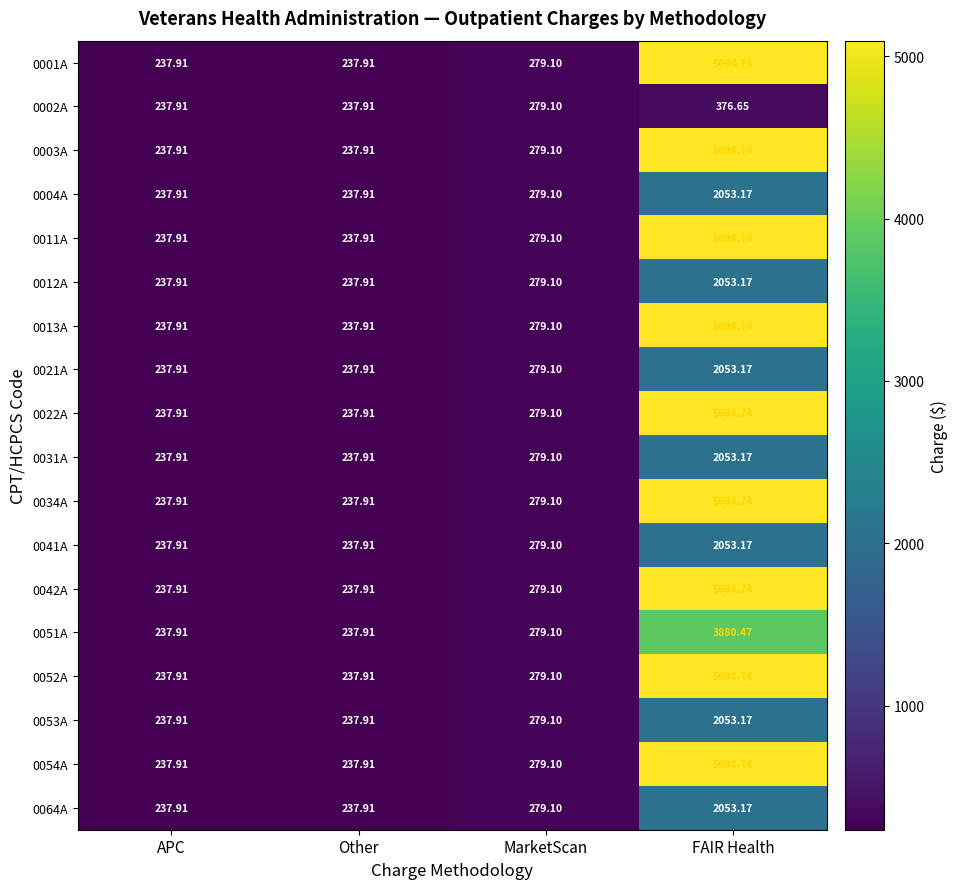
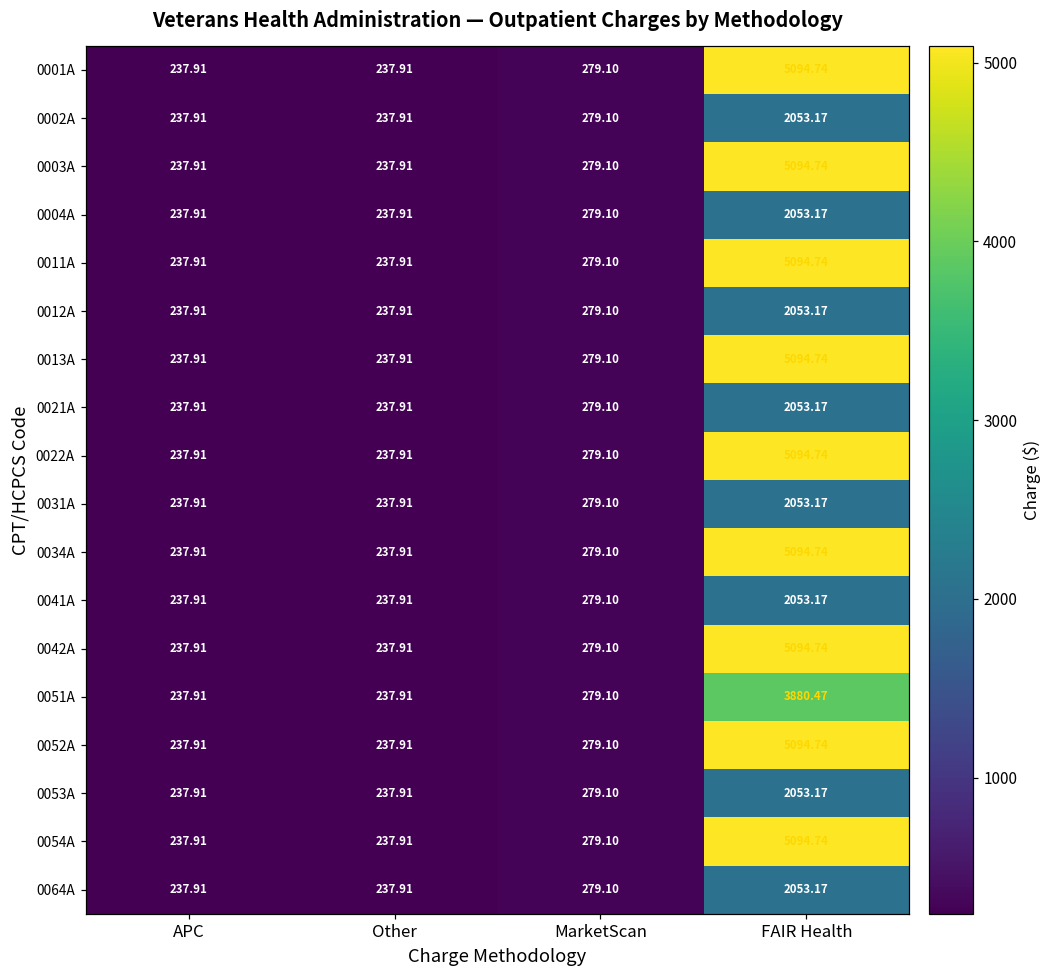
  {
    "0001A": {
      "APC": 237.91,
      "Other": 237.91,
      "MarketScan": 279.10
    },
    "0002A": {
      "APC": 237.91,
      "Other": 237.91,
      "MarketScan": 279.10,
-     "FAIR Health": 376.65
+     "FAIR Health": 2053.17
    },
    "0003A": {
      "APC": 237.91,
      "Other": 237.91,
      "MarketScan": 279.10
    },
    "0004A": {
      "APC": 237.91,
      "Other": 237.91,
      "MarketScan": 279.10,
      "FAIR Health": 2053.17
    },
    "0011A": {
      "APC": 237.91,
      "Other": 237.91,
      "MarketScan": 279.10
    },
    "0012A": {
      "APC": 237.91,
      "Other": 237.91,
      "MarketScan": 279.10,
      "FAIR Health": 2053.17
    },
    "0013A": {
      "APC": 237.91,
      "Other": 237.91,
      "MarketScan": 279.10
    },
    "0021A": {
      "APC": 237.91,
      "Other": 237.91,
      "MarketScan": 279.10,
      "FAIR Health": 2053.17
    },
    "0022A": {
      "APC": 237.91,
      "Other": 237.91,
      "MarketScan": 279.10
    },
    "0031A": {
      "APC": 237.91,
      "Other": 237.91,
      "MarketScan": 279.10,
      "FAIR Health": 2053.17
    },
    "0034A": {
      "APC": 237.91,
      "Other": 237.91,
      "MarketScan": 279.10
    },
    "0041A": {
      "APC": 237.91,
      "Other": 237.91,
      "MarketScan": 279.10,
      "FAIR Health": 2053.17
    },
    "0042A": {
      "APC": 237.91,
      "Other": 237.91,
      "MarketScan": 279.10
    },
    "0051A": {
      "APC": 237.91,
      "Other": 237.91,
      "MarketScan": 279.10,
      "FAIR Health": 3880.47
    },
    "0052A": {
      "APC": 237.91,
      "Other": 237.91,
      "MarketScan": 279.10
    },
    "0053A": {
      "APC": 237.91,
      "Other": 237.91,
      "MarketScan": 279.10,
      "FAIR Health": 2053.17
    },
    "0054A": {
      "APC": 237.91,
      "Other": 237.91,
      "MarketScan": 279.10
    },
    "0064A": {
      "APC": 237.91,
      "Other": 237.91,
      "MarketScan": 279.10,
      "FAIR Health": 2053.17
    }
  }
